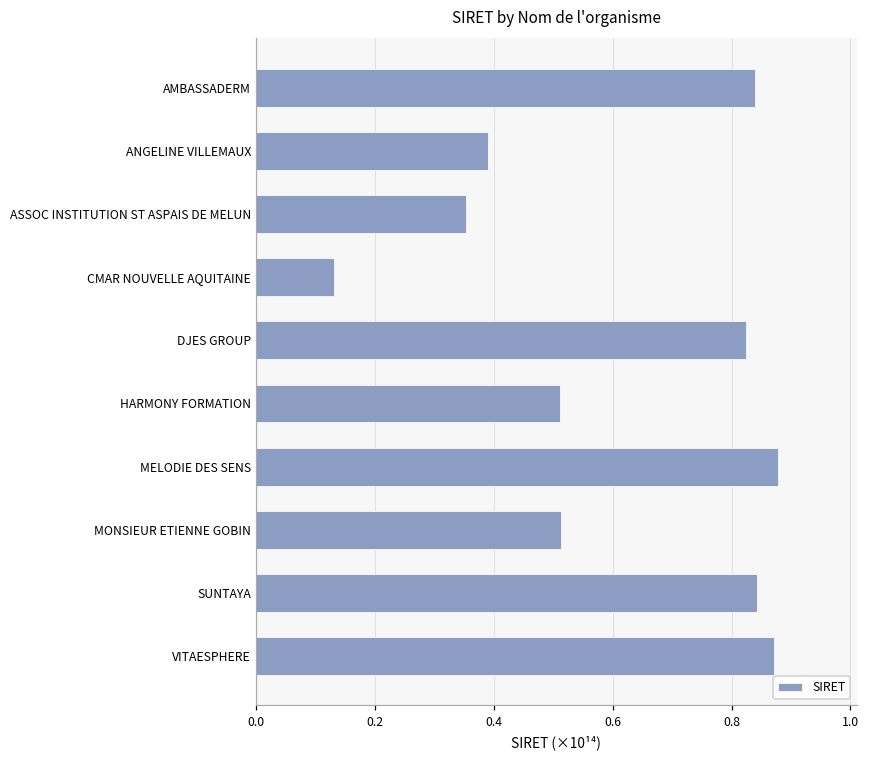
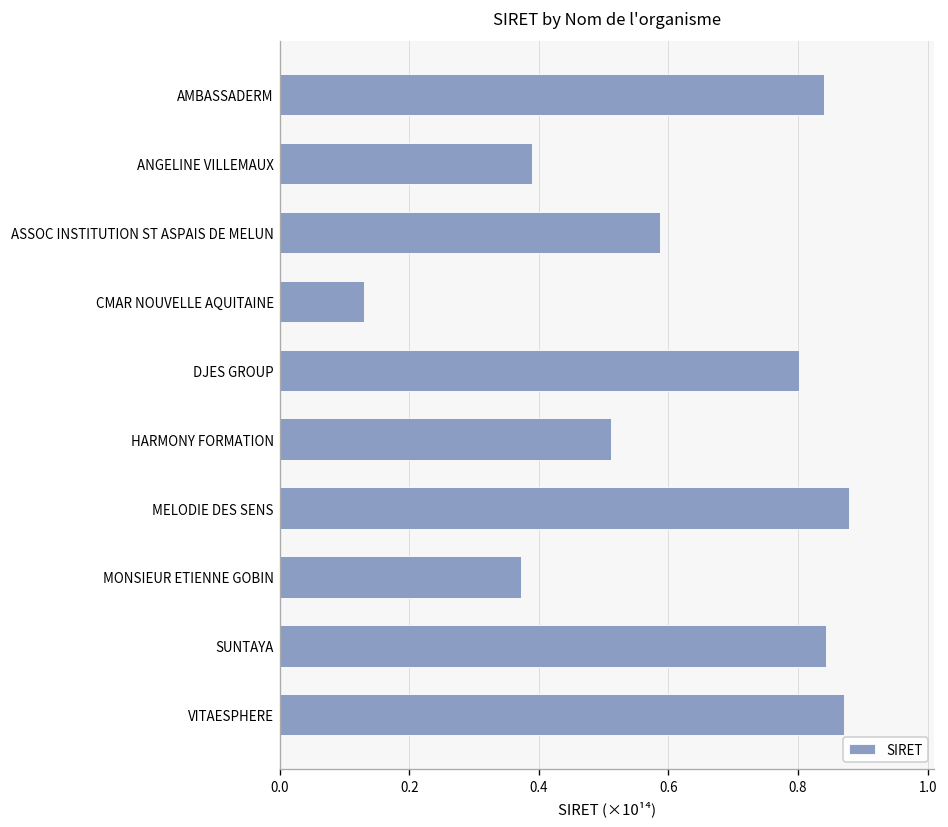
  {
    "AMBASSADERM": 0.84,
    "ANGELINE VILLEMAUX": 0.39,
-   "ASSOC INSTITUTION ST ASPAIS DE MELUN": 0.35,
+   "ASSOC INSTITUTION ST ASPAIS DE MELUN": 0.59,
    "CMAR NOUVELLE AQUITAINE": 0.13,
-   "DJES GROUP": 0.82,
+   "DJES GROUP": 0.80,
    "HARMONY FORMATION": 0.51,
    "MELODIE DES SENS": 0.88,
-   "MONSIEUR ETIENNE GOBIN": 0.51,
+   "MONSIEUR ETIENNE GOBIN": 0.37,
    "SUNTAYA": 0.84,
    "VITAESPHERE": 0.87
  }
